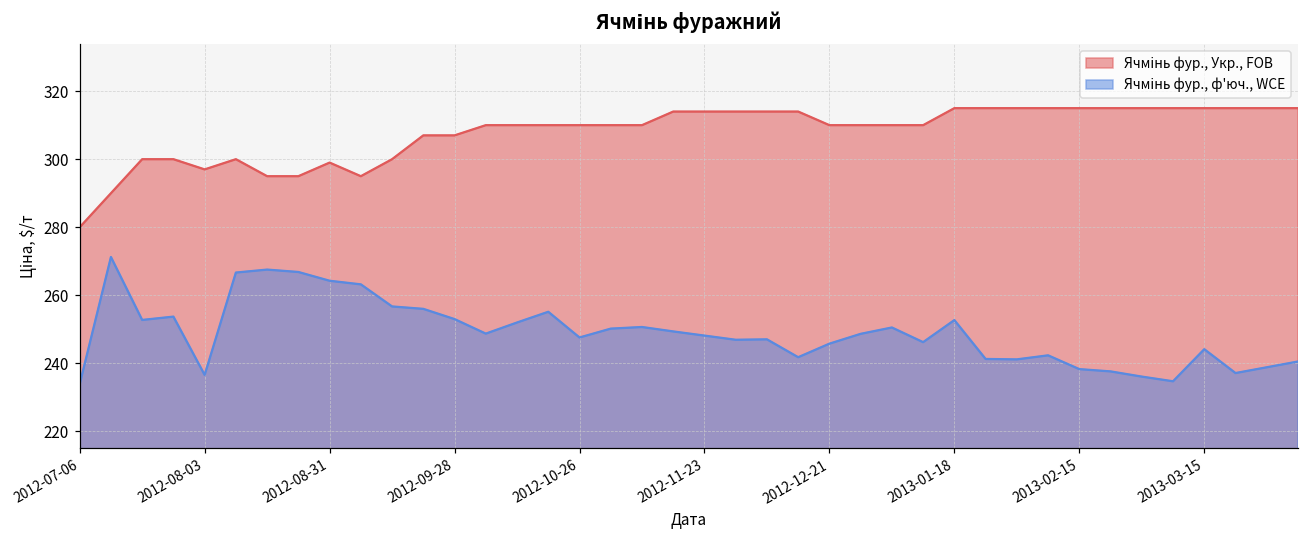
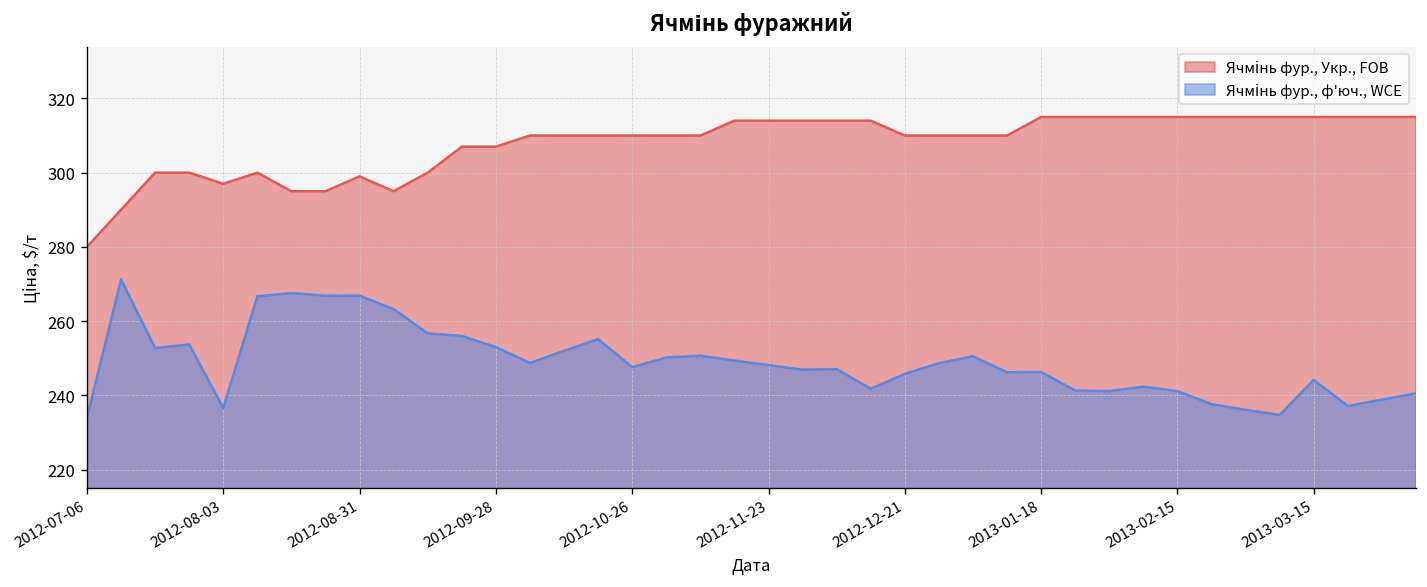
  {
    "Ячмінь фур., Укр., FOB": {
      "2012-07-06": 280,
      "2012-08-03": 297,
      "2012-08-31": 299,
      "2012-09-28": 307,
      "2012-10-26": 310,
      "2012-11-23": 314,
      "2012-12-21": 310,
      "2013-01-18": 315,
      "2013-02-15": 315,
      "2013-03-15": 315
    },
    "Ячмінь фур., ф'юч., WCE": {
      "2012-07-06": 234,
      "2012-08-03": 237,
-     "2012-08-31": 264,
+     "2012-08-31": 267,
      "2012-09-28": 253,
      "2012-10-26": 248,
      "2012-11-23": 248,
      "2012-12-21": 246,
-     "2013-01-18": 253,
-     "2013-02-15": 238,
+     "2013-01-18": 246,
+     "2013-02-15": 241,
      "2013-03-15": 244
    }
  }
